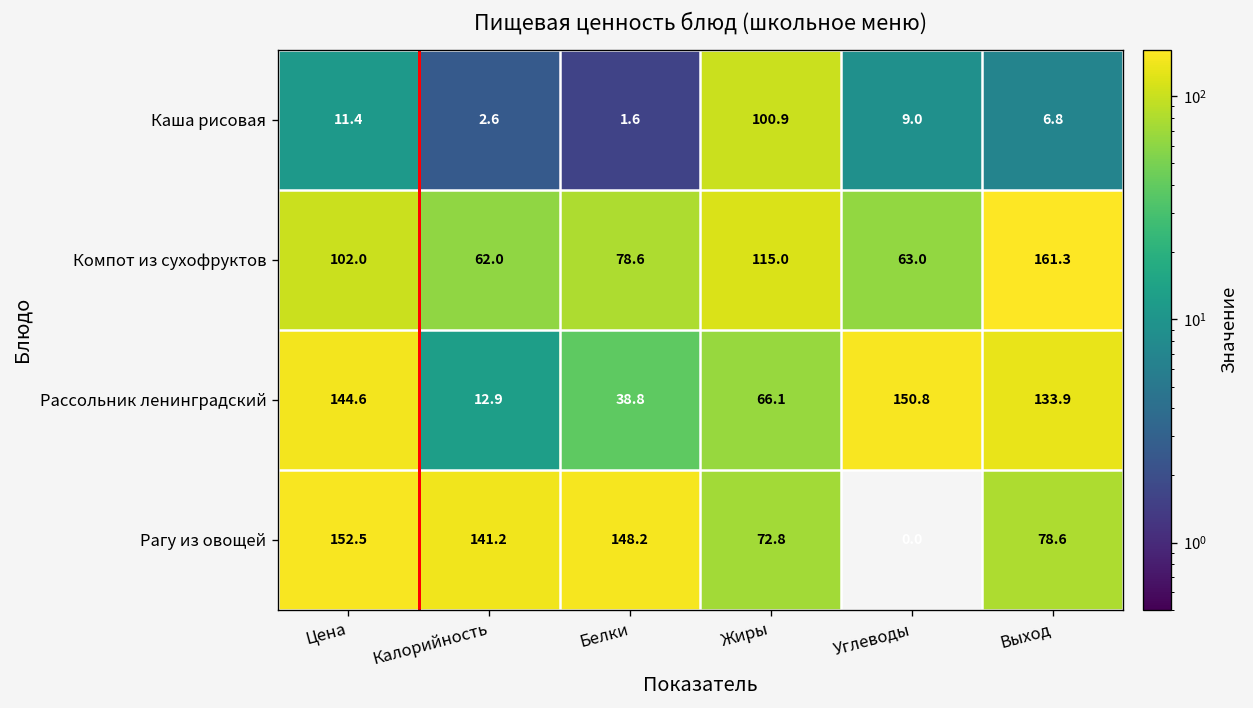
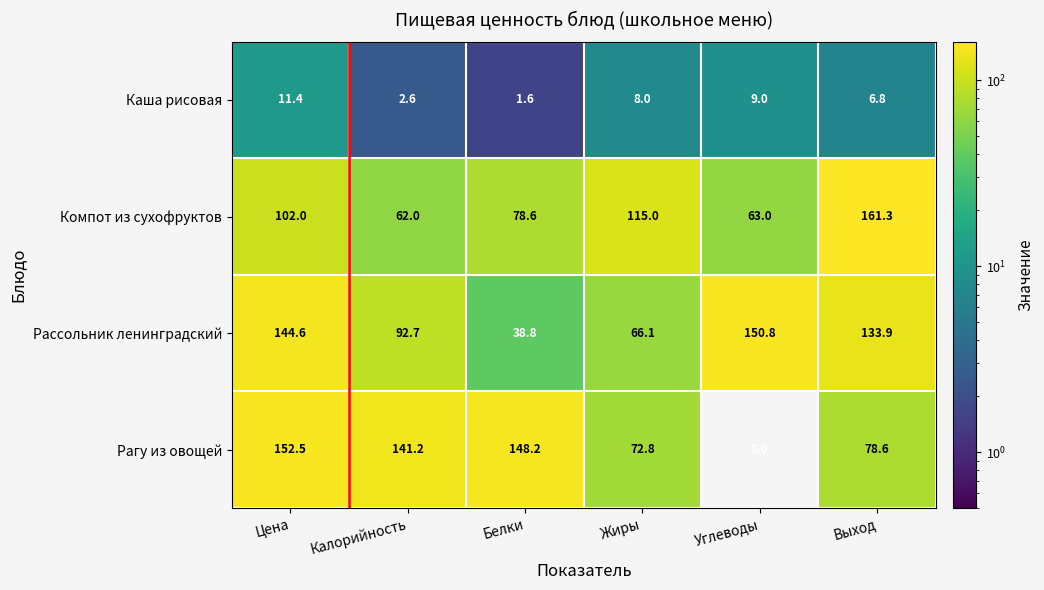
  {
    "Каша рисовая": {
      "Цена": 11.4,
      "Калорийность": 2.6,
      "Белки": 1.6,
-     "Жиры": 100.9,
+     "Жиры": 8.0,
      "Углеводы": 9.0,
      "Выход": 6.8
    },
    "Компот из сухофруктов": {
      "Цена": 102.0,
      "Калорийность": 62.0,
      "Белки": 78.6,
      "Жиры": 115.0,
      "Углеводы": 63.0,
      "Выход": 161.3
    },
    "Рассольник ленинградский": {
      "Цена": 144.6,
-     "Калорийность": 12.9,
+     "Калорийность": 92.7,
      "Белки": 38.8,
      "Жиры": 66.1,
      "Углеводы": 150.8,
      "Выход": 133.9
    },
    "Рагу из овощей": {
      "Цена": 152.5,
      "Калорийность": 141.2,
      "Белки": 148.2,
      "Жиры": 72.8,
      "Выход": 78.6
    }
  }
